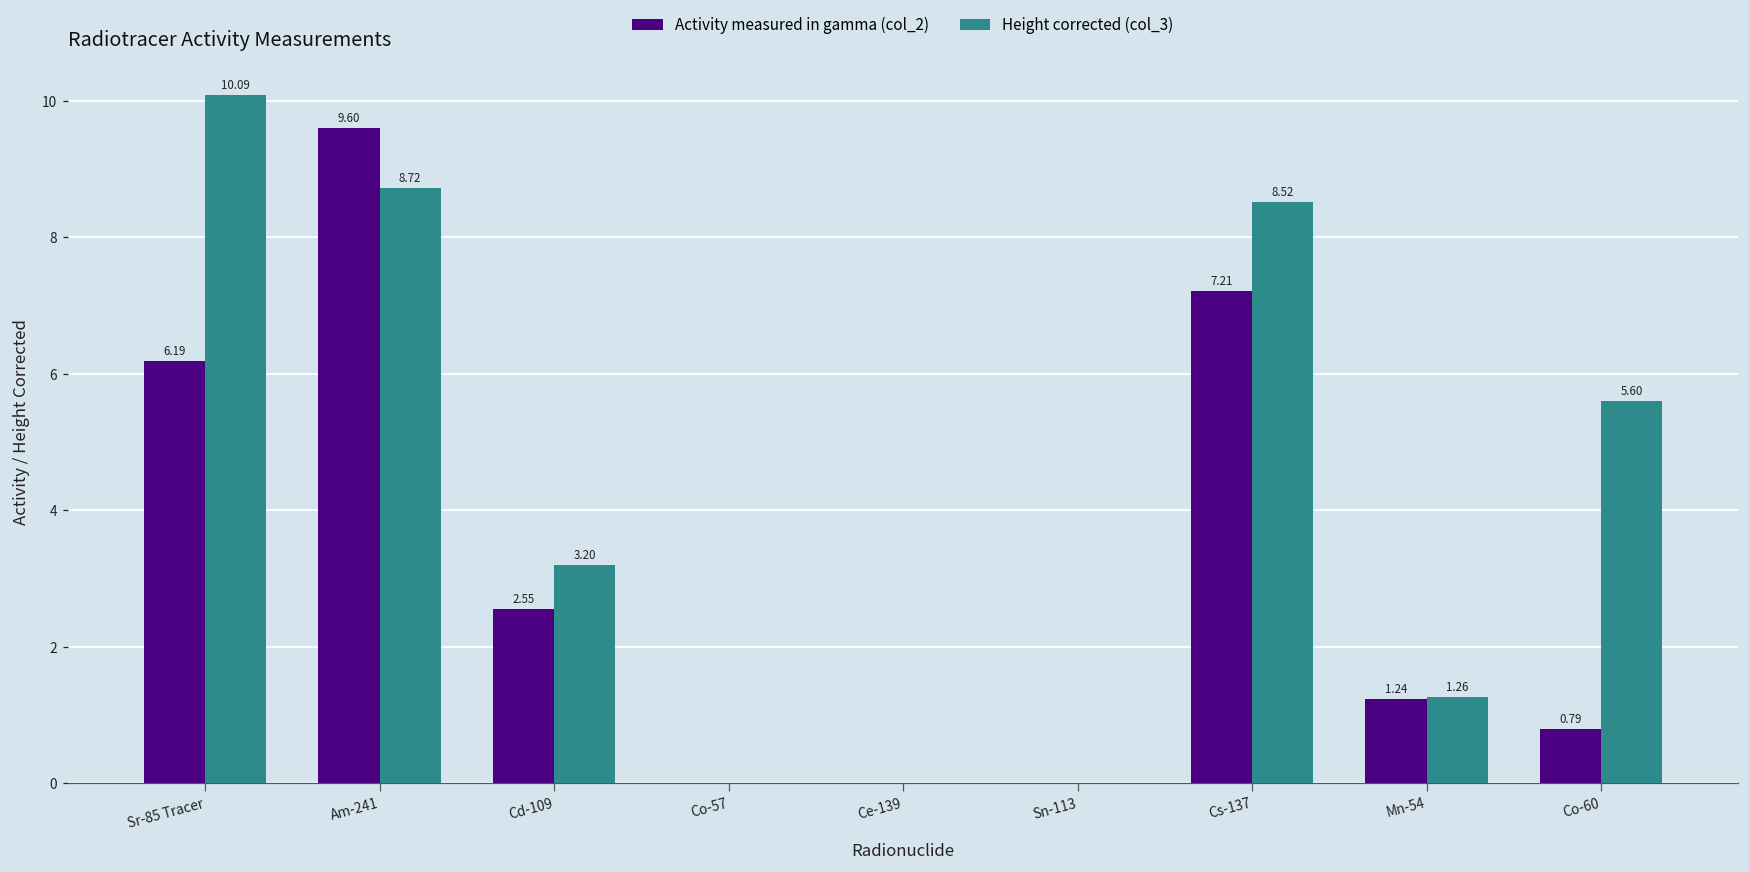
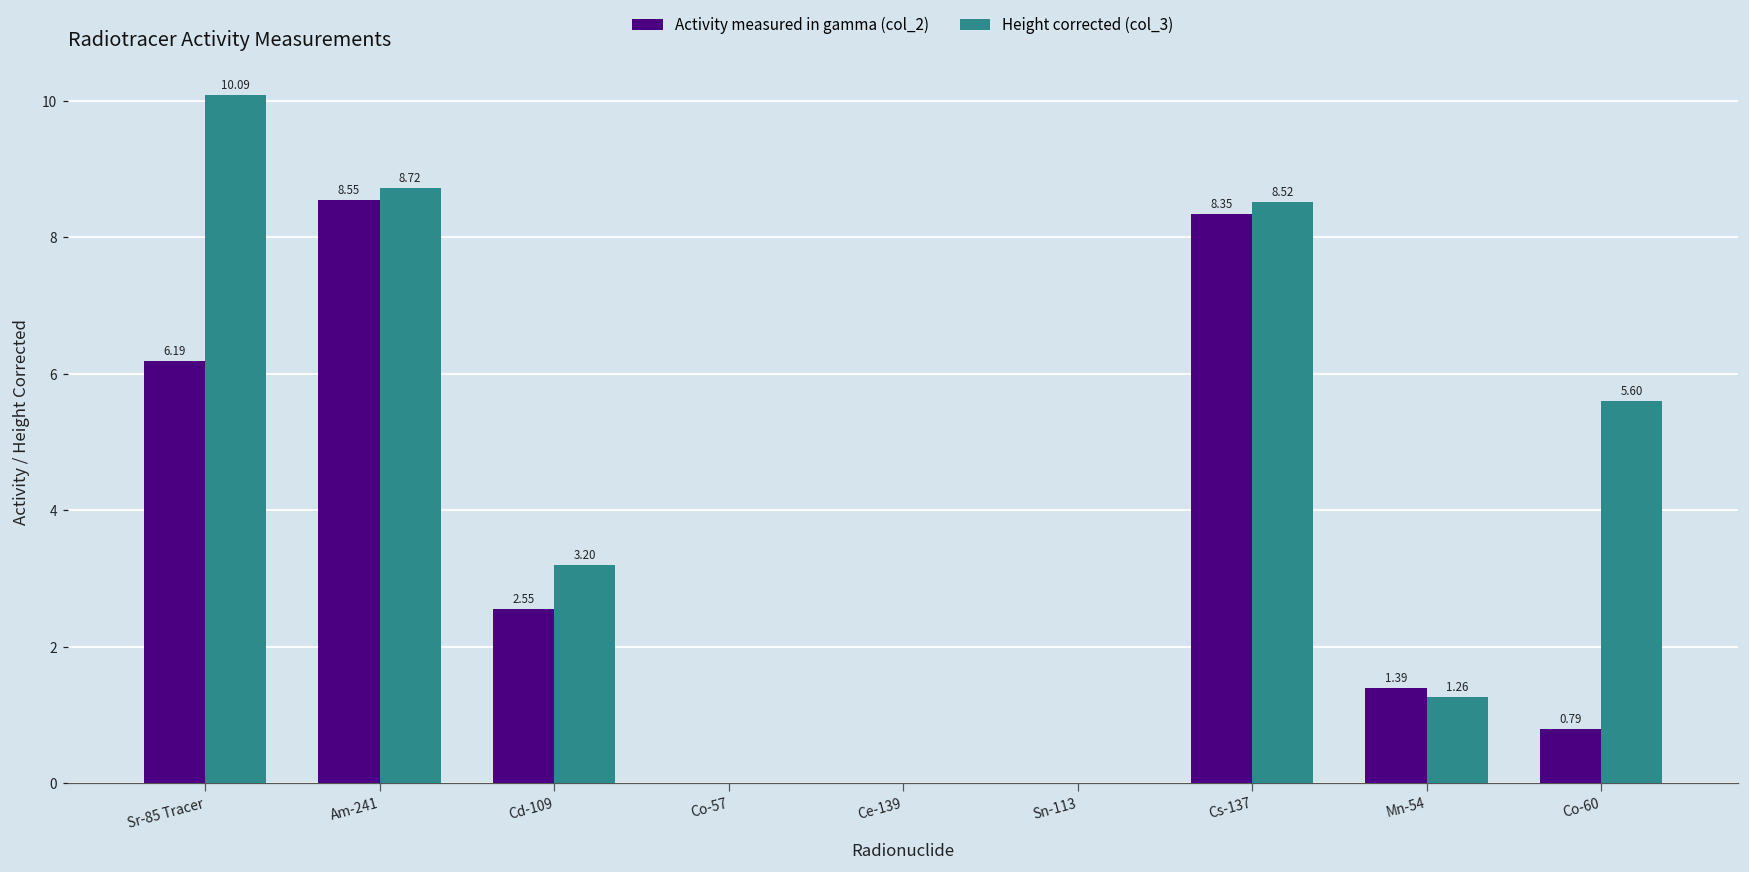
  {
    "Activity measured in gamma (col_2)": {
      "Sr-85 Tracer": 6.19,
-     "Am-241": 9.60,
+     "Am-241": 8.55,
      "Cd-109": 2.55,
-     "Cs-137": 7.21,
-     "Mn-54": 1.24,
+     "Cs-137": 8.35,
+     "Mn-54": 1.39,
      "Co-60": 0.79
    },
    "Height corrected (col_3)": {
      "Sr-85 Tracer": 10.09,
      "Am-241": 8.72,
      "Cd-109": 3.20,
      "Cs-137": 8.52,
      "Mn-54": 1.26,
      "Co-60": 5.60
    }
  }
